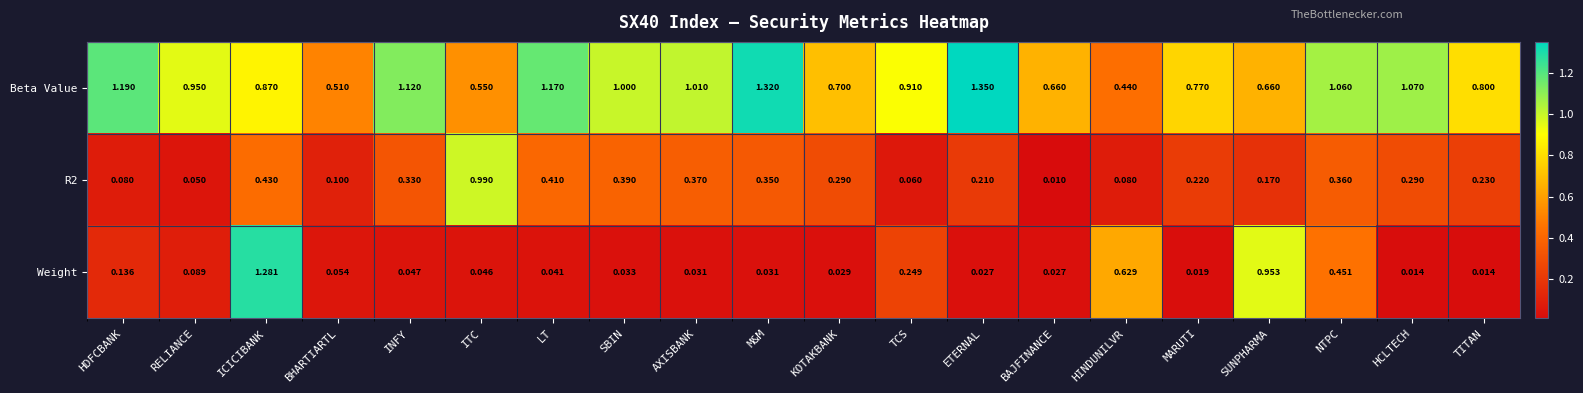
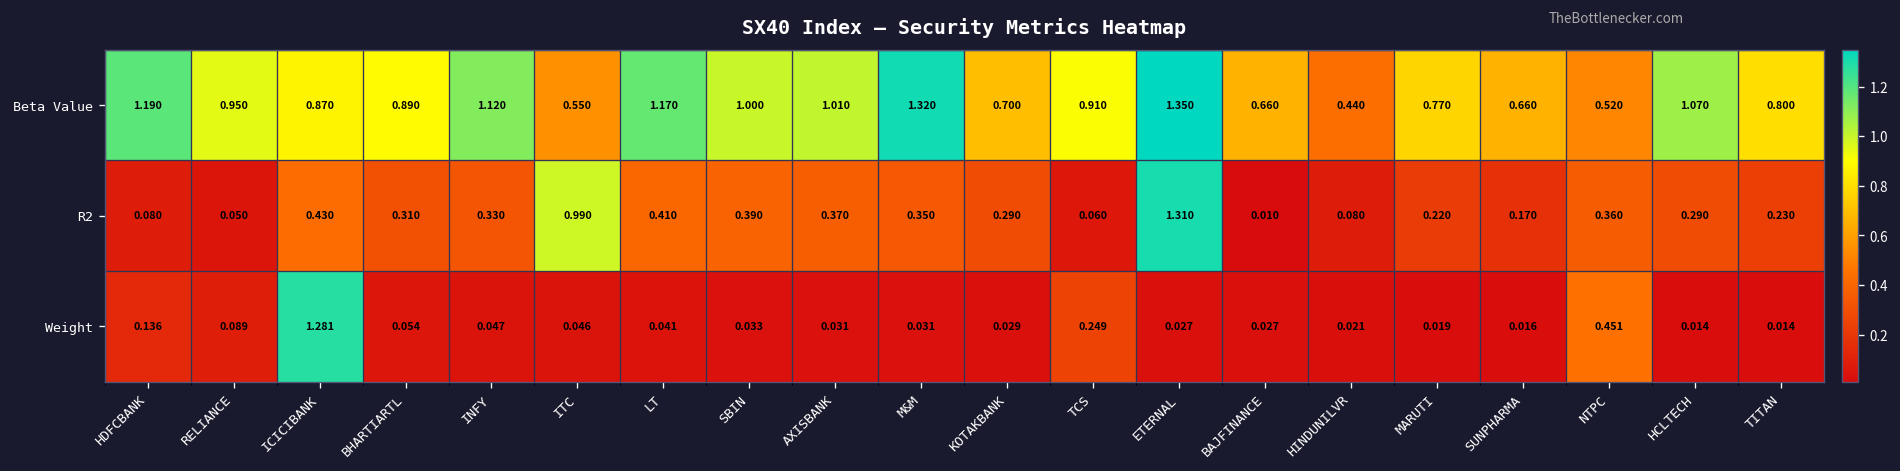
  {
    "Beta Value": {
      "HDFCBANK": 1.190,
      "RELIANCE": 0.950,
      "ICICIBANK": 0.870,
-     "BHARTIARTL": 0.510,
+     "BHARTIARTL": 0.890,
      "INFY": 1.120,
      "ITC": 0.550,
      "LT": 1.170,
      "SBIN": 1.000,
      "AXISBANK": 1.010,
      "M&M": 1.320,
      "KOTAKBANK": 0.700,
      "TCS": 0.910,
      "ETERNAL": 1.350,
      "BAJFINANCE": 0.660,
      "HINDUNILVR": 0.440,
      "MARUTI": 0.770,
      "SUNPHARMA": 0.660,
-     "NTPC": 1.060,
+     "NTPC": 0.520,
      "HCLTECH": 1.070,
      "TITAN": 0.800
    },
    "R2": {
      "HDFCBANK": 0.080,
      "RELIANCE": 0.050,
      "ICICIBANK": 0.430,
-     "BHARTIARTL": 0.100,
+     "BHARTIARTL": 0.310,
      "INFY": 0.330,
      "ITC": 0.990,
      "LT": 0.410,
      "SBIN": 0.390,
      "AXISBANK": 0.370,
      "M&M": 0.350,
      "KOTAKBANK": 0.290,
      "TCS": 0.060,
-     "ETERNAL": 0.210,
+     "ETERNAL": 1.310,
      "BAJFINANCE": 0.010,
      "HINDUNILVR": 0.080,
      "MARUTI": 0.220,
      "SUNPHARMA": 0.170,
      "NTPC": 0.360,
      "HCLTECH": 0.290,
      "TITAN": 0.230
    },
    "Weight": {
      "HDFCBANK": 0.136,
      "RELIANCE": 0.089,
      "ICICIBANK": 1.281,
      "BHARTIARTL": 0.054,
      "INFY": 0.047,
      "ITC": 0.046,
      "LT": 0.041,
      "SBIN": 0.033,
      "AXISBANK": 0.031,
      "M&M": 0.031,
      "KOTAKBANK": 0.029,
      "TCS": 0.249,
      "ETERNAL": 0.027,
      "BAJFINANCE": 0.027,
-     "HINDUNILVR": 0.629,
+     "HINDUNILVR": 0.021,
      "MARUTI": 0.019,
-     "SUNPHARMA": 0.953,
+     "SUNPHARMA": 0.016,
      "NTPC": 0.451,
      "HCLTECH": 0.014,
      "TITAN": 0.014
    }
  }
